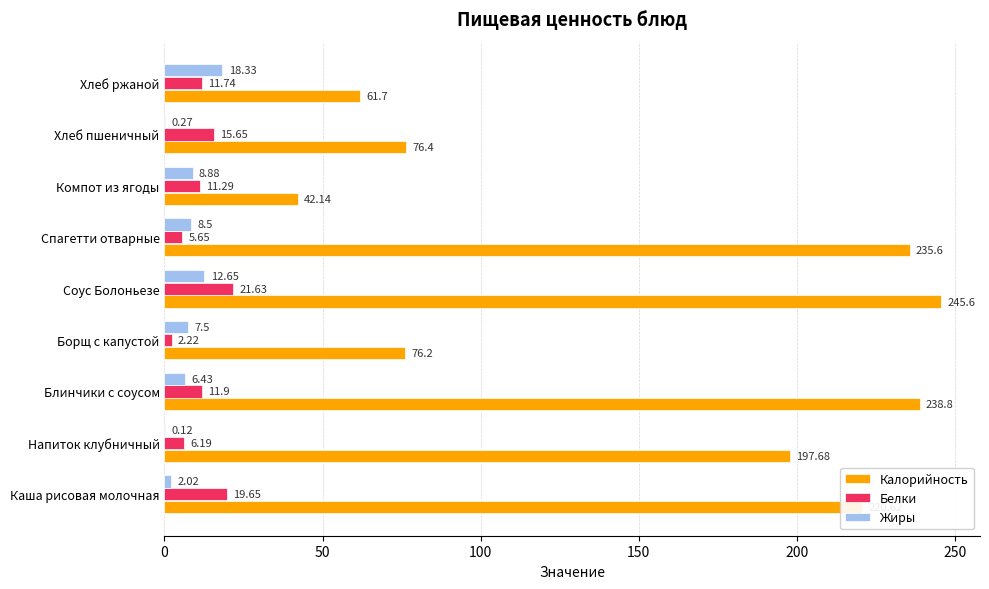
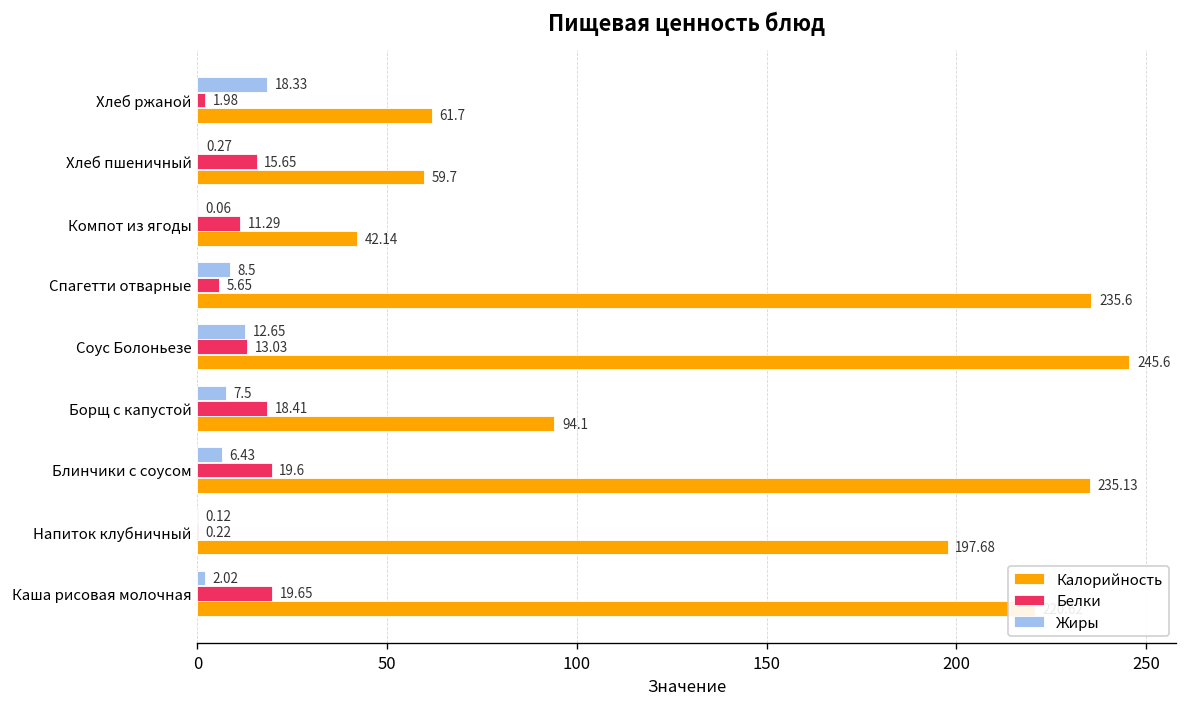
  {
    "Калорийность": {
      "Хлеб ржаной": 61.7,
-     "Хлеб пшеничный": 76.4,
+     "Хлеб пшеничный": 59.7,
      "Компот из ягоды": 42.14,
      "Спагетти отварные": 235.6,
      "Соус Болоньезе": 245.6,
-     "Борщ с капустой": 76.2,
-     "Блинчики с соусом": 238.8,
+     "Борщ с капустой": 94.1,
+     "Блинчики с соусом": 235.13,
      "Напиток клубничный": 197.68
    },
    "Белки": {
-     "Хлеб ржаной": 11.74,
+     "Хлеб ржаной": 1.98,
      "Хлеб пшеничный": 15.65,
      "Компот из ягоды": 11.29,
      "Спагетти отварные": 5.65,
-     "Соус Болоньезе": 21.63,
-     "Борщ с капустой": 2.22,
-     "Блинчики с соусом": 11.9,
-     "Напиток клубничный": 6.19,
+     "Соус Болоньезе": 13.03,
+     "Борщ с капустой": 18.41,
+     "Блинчики с соусом": 19.6,
+     "Напиток клубничный": 0.22,
      "Каша рисовая молочная": 19.65
    },
    "Жиры": {
      "Хлеб ржаной": 18.33,
      "Хлеб пшеничный": 0.27,
-     "Компот из ягоды": 8.88,
+     "Компот из ягоды": 0.06,
      "Спагетти отварные": 8.5,
      "Соус Болоньезе": 12.65,
      "Борщ с капустой": 7.5,
      "Блинчики с соусом": 6.43,
      "Напиток клубничный": 0.12,
      "Каша рисовая молочная": 2.02
    }
  }
